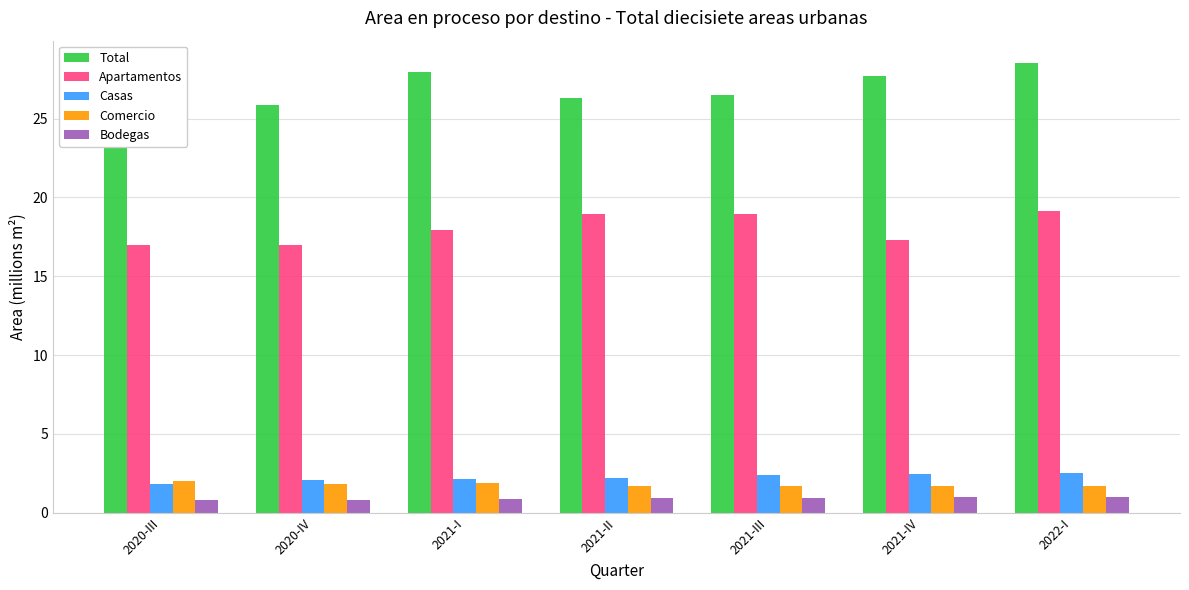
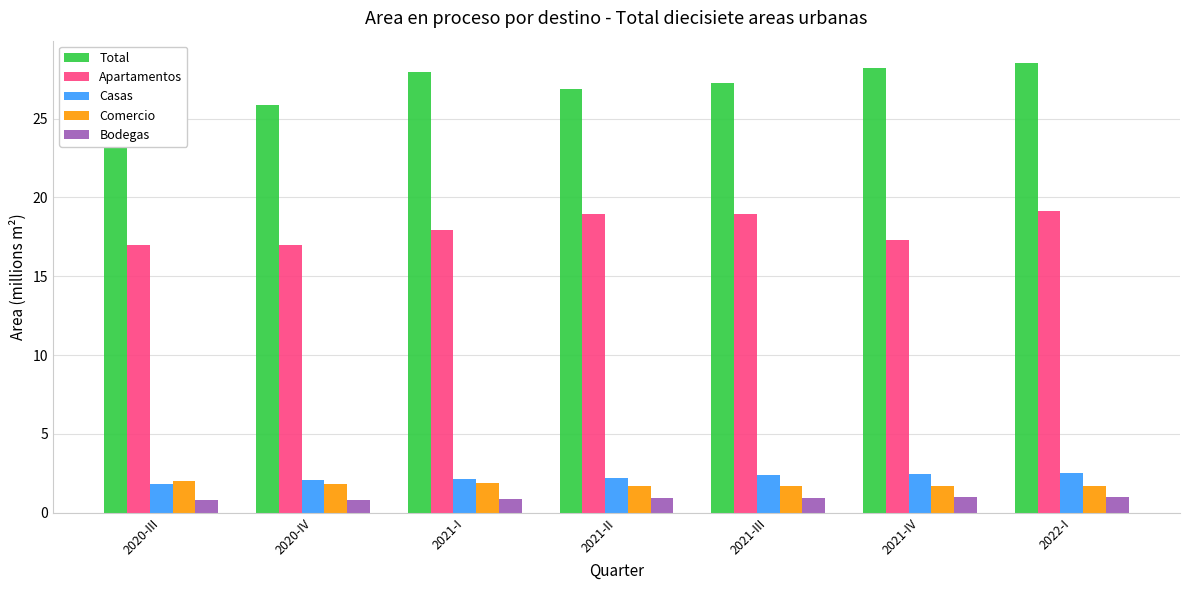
  {
    "Total": {
      "2020-IV": 25.9,
      "2021-I": 27.9,
-     "2021-II": 26.3,
-     "2021-III": 26.5,
-     "2021-IV": 27.7,
+     "2021-II": 26.9,
+     "2021-III": 27.3,
+     "2021-IV": 28.2,
      "2022-I": 28.5
    },
    "Apartamentos": {
      "2020-III": 17.0,
      "2020-IV": 17.0,
      "2021-I": 18.0,
      "2021-II": 19.0,
      "2021-III": 19.0,
      "2021-IV": 17.3,
      "2022-I": 19.1
    },
    "Casas": {
      "2020-III": 1.8,
      "2020-IV": 2.1,
      "2021-I": 2.1,
      "2021-II": 2.2,
      "2021-III": 2.4,
      "2021-IV": 2.5,
      "2022-I": 2.5
    },
    "Comercio": {
      "2020-III": 2.0,
      "2020-IV": 1.8,
      "2021-I": 1.9,
      "2021-II": 1.7,
      "2021-III": 1.7,
      "2021-IV": 1.7,
      "2022-I": 1.7
    },
    "Bodegas": {
      "2020-III": 0.8,
      "2020-IV": 0.8,
      "2021-I": 0.9,
      "2021-II": 0.9,
      "2021-III": 0.9,
      "2021-IV": 1.0,
      "2022-I": 1.0
    }
  }
